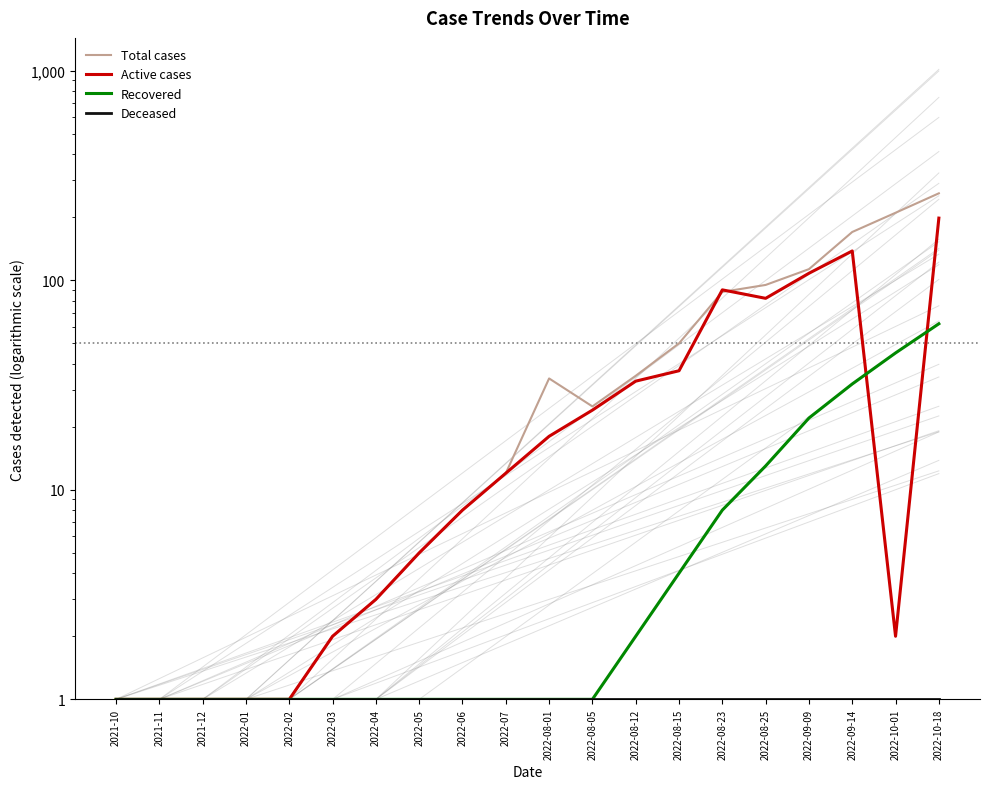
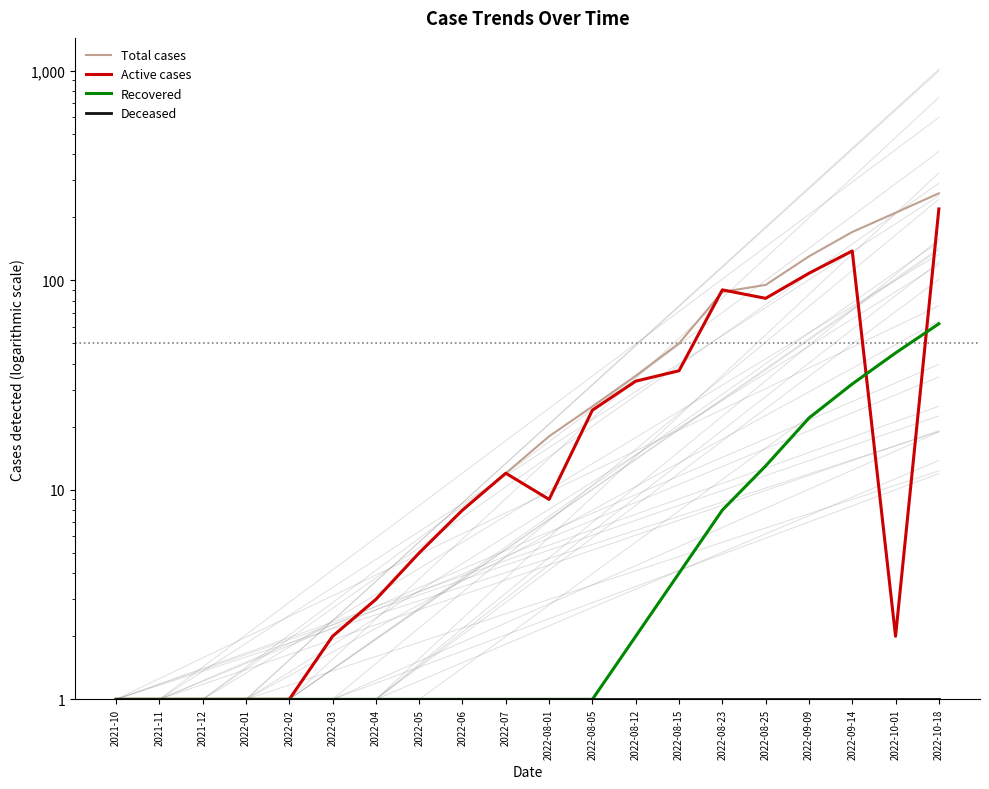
  {
    "Total cases": {
-     "2022-08-01": 34,
+     "2022-08-01": 18,
      "2022-08-05": 25,
      "2022-08-25": 100,
-     "2022-09-09": 110,
+     "2022-09-09": 130,
      "2022-09-14": 170
    },
    "Active cases": {
-     "2022-08-01": 18,
+     "2022-08-01": 9,
      "2022-08-12": 33,
      "2022-08-15": 37,
      "2022-08-25": 82,
      "2022-10-01": 2,
-     "2022-10-18": 200
+     "2022-10-18": 220
    },
    "Recovered": {
      "2022-08-12": 2,
      "2022-08-23": 8
    },
    "Deceased": {
      "2022-08-12": 1,
      "2022-08-15": 1,
      "2022-08-23": 1,
      "2022-08-25": 1,
      "2022-09-09": 1,
      "2022-09-14": 1,
      "2022-10-01": 1,
      "2022-10-18": 1
    }
  }
